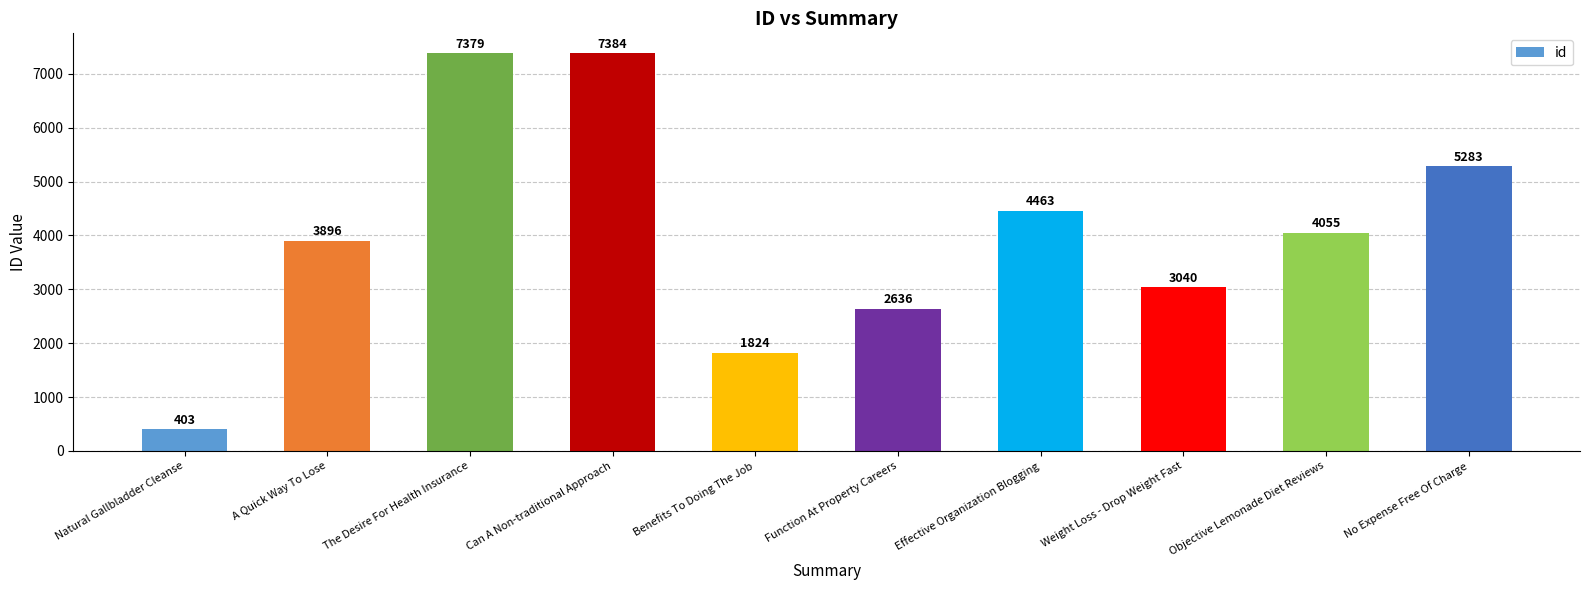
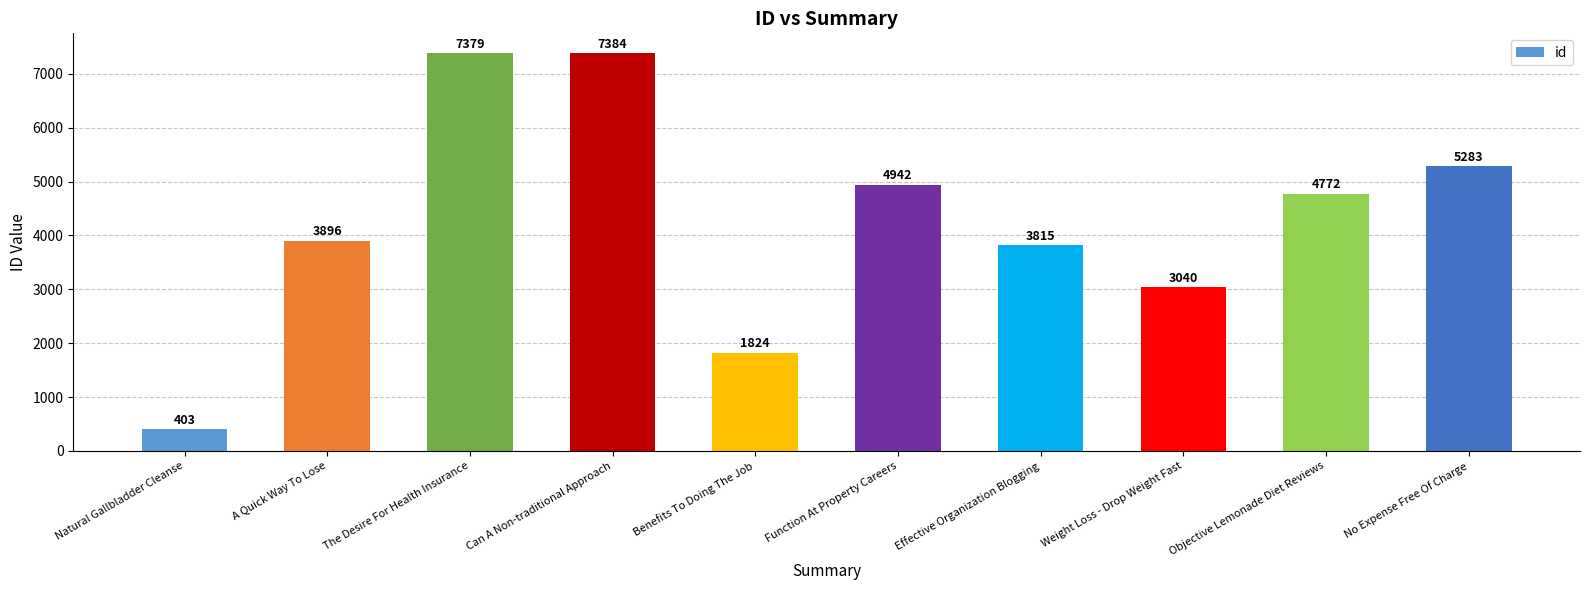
  {
    "Natural Gallbladder Cleanse": 403,
    "A Quick Way To Lose": 3896,
    "The Desire For Health Insurance": 7379,
    "Can A Non-traditional Approach": 7384,
    "Benefits To Doing The Job": 1824,
-   "Function At Property Careers": 2636,
-   "Effective Organization Blogging": 4463,
+   "Function At Property Careers": 4942,
+   "Effective Organization Blogging": 3815,
    "Weight Loss - Drop Weight Fast": 3040,
-   "Objective Lemonade Diet Reviews": 4055,
+   "Objective Lemonade Diet Reviews": 4772,
    "No Expense Free Of Charge": 5283
  }
